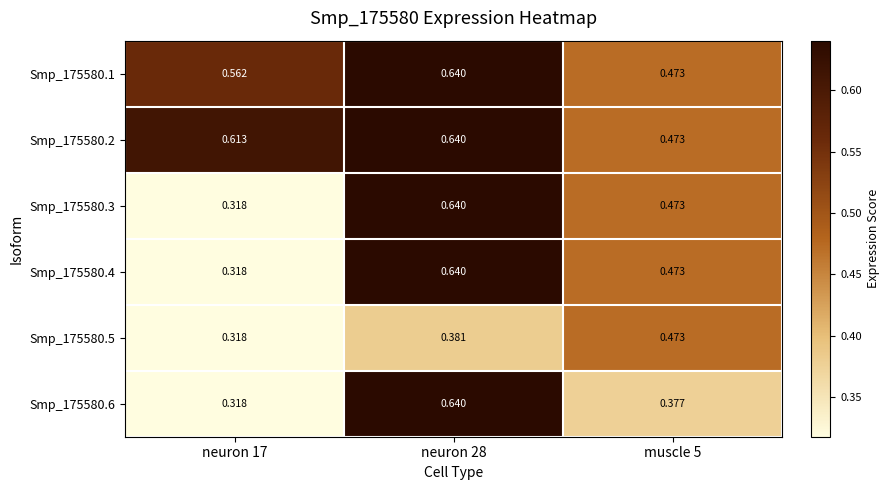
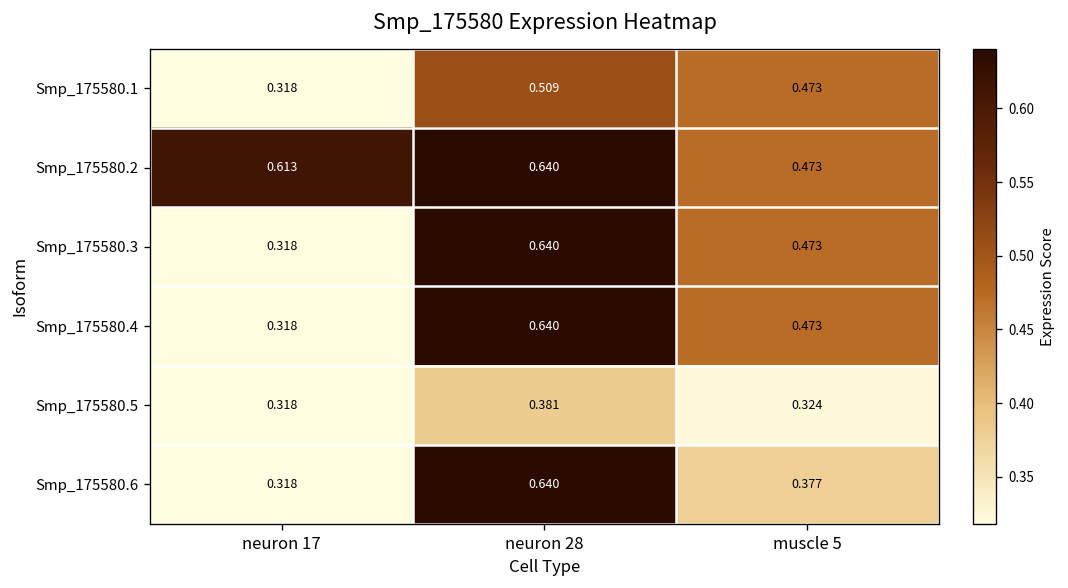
  {
    "Smp_175580.1": {
-     "neuron 17": 0.562,
-     "neuron 28": 0.640,
+     "neuron 17": 0.318,
+     "neuron 28": 0.509,
      "muscle 5": 0.473
    },
    "Smp_175580.2": {
      "neuron 17": 0.613,
      "neuron 28": 0.640,
      "muscle 5": 0.473
    },
    "Smp_175580.3": {
      "neuron 17": 0.318,
      "neuron 28": 0.640,
      "muscle 5": 0.473
    },
    "Smp_175580.4": {
      "neuron 17": 0.318,
      "neuron 28": 0.640,
      "muscle 5": 0.473
    },
    "Smp_175580.5": {
      "neuron 17": 0.318,
      "neuron 28": 0.381,
-     "muscle 5": 0.473
+     "muscle 5": 0.324
    },
    "Smp_175580.6": {
      "neuron 17": 0.318,
      "neuron 28": 0.640,
      "muscle 5": 0.377
    }
  }
